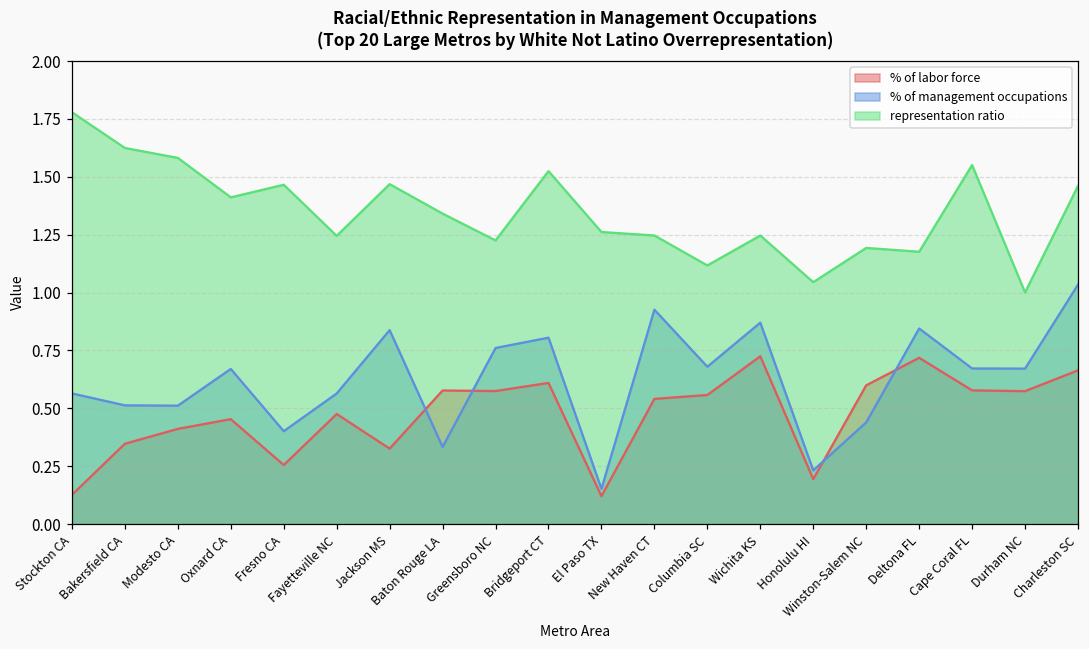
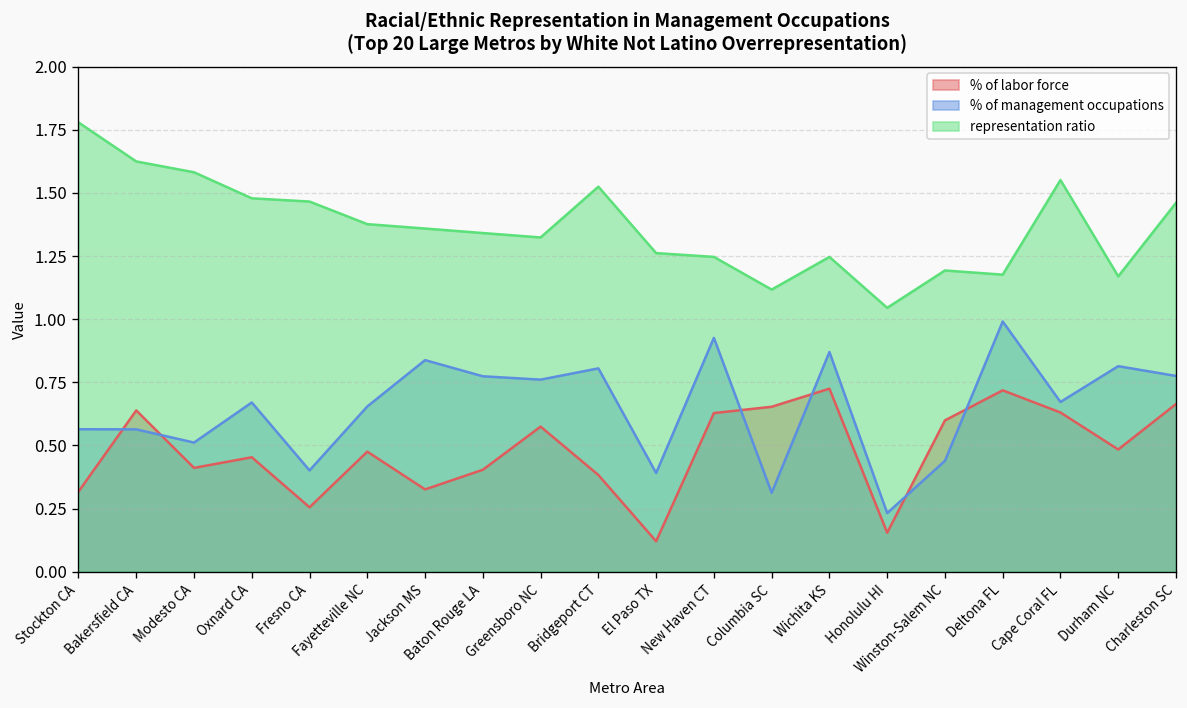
  {
    "% of labor force": {
-     "Stockton CA": 0.13,
-     "Bakersfield CA": 0.35,
+     "Stockton CA": 0.32,
+     "Bakersfield CA": 0.64,
      "Modesto CA": 0.41,
      "Oxnard CA": 0.45,
      "Fresno CA": 0.26,
      "Fayetteville NC": 0.48,
      "Jackson MS": 0.33,
-     "Baton Rouge LA": 0.58,
+     "Baton Rouge LA": 0.40,
      "Greensboro NC": 0.57,
-     "Bridgeport CT": 0.61,
+     "Bridgeport CT": 0.38,
      "El Paso TX": 0.12,
-     "New Haven CT": 0.54,
-     "Columbia SC": 0.56,
+     "New Haven CT": 0.63,
+     "Columbia SC": 0.65,
      "Wichita KS": 0.72,
-     "Honolulu HI": 0.19,
+     "Honolulu HI": 0.15,
      "Winston-Salem NC": 0.60,
      "Deltona FL": 0.72,
-     "Cape Coral FL": 0.58,
-     "Durham NC": 0.57,
+     "Cape Coral FL": 0.63,
+     "Durham NC": 0.48,
      "Charleston SC": 0.66
    },
    "% of management occupations": {
      "Stockton CA": 0.56,
-     "Bakersfield CA": 0.51,
+     "Bakersfield CA": 0.56,
      "Modesto CA": 0.51,
      "Oxnard CA": 0.67,
      "Fresno CA": 0.40,
-     "Fayetteville NC": 0.56,
+     "Fayetteville NC": 0.65,
      "Jackson MS": 0.84,
-     "Baton Rouge LA": 0.33,
+     "Baton Rouge LA": 0.77,
      "Greensboro NC": 0.76,
      "Bridgeport CT": 0.81,
-     "El Paso TX": 0.15,
+     "El Paso TX": 0.39,
      "New Haven CT": 0.93,
-     "Columbia SC": 0.68,
+     "Columbia SC": 0.31,
      "Wichita KS": 0.87,
      "Honolulu HI": 0.23,
      "Winston-Salem NC": 0.44,
-     "Deltona FL": 0.84,
+     "Deltona FL": 0.99,
      "Cape Coral FL": 0.67,
-     "Durham NC": 0.67,
-     "Charleston SC": 1.03
+     "Durham NC": 0.81,
+     "Charleston SC": 0.78
    },
    "representation ratio": {
      "Stockton CA": 1.78,
      "Bakersfield CA": 1.62,
      "Modesto CA": 1.58,
-     "Oxnard CA": 1.41,
+     "Oxnard CA": 1.48,
      "Fresno CA": 1.47,
-     "Fayetteville NC": 1.25,
-     "Jackson MS": 1.47,
+     "Fayetteville NC": 1.38,
+     "Jackson MS": 1.36,
      "Baton Rouge LA": 1.34,
-     "Greensboro NC": 1.23,
+     "Greensboro NC": 1.32,
      "Bridgeport CT": 1.52,
      "El Paso TX": 1.26,
      "New Haven CT": 1.25,
      "Columbia SC": 1.12,
      "Wichita KS": 1.25,
      "Honolulu HI": 1.04,
      "Winston-Salem NC": 1.19,
      "Deltona FL": 1.18,
      "Cape Coral FL": 1.55,
-     "Durham NC": 1.00,
+     "Durham NC": 1.17,
      "Charleston SC": 1.46
    }
  }
